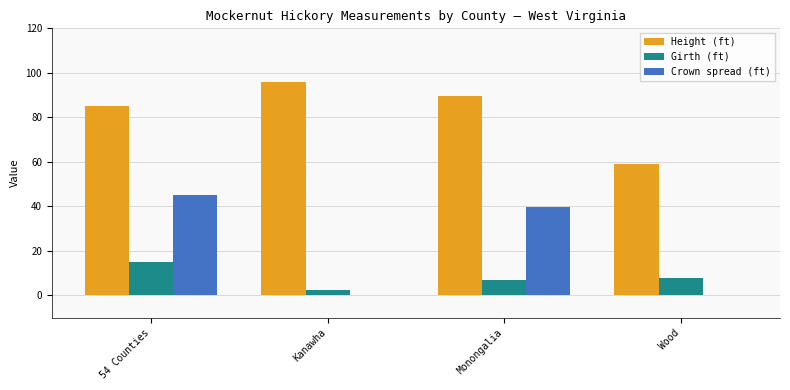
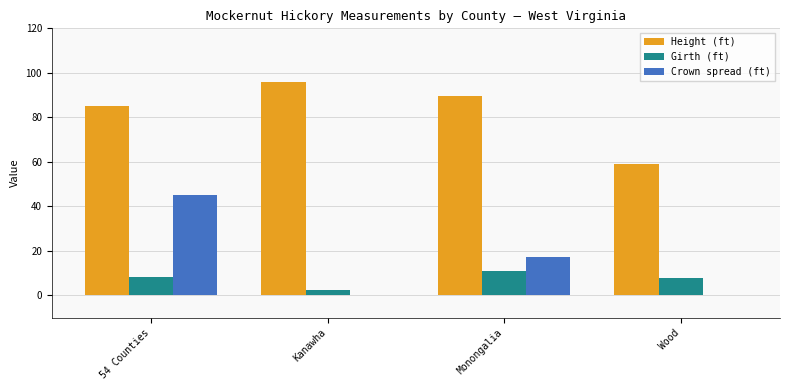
  {
    "Height (ft)": {
      "54 Counties": 85,
      "Kanawha": 96,
      "Monongalia": 90,
      "Wood": 59
    },
    "Girth (ft)": {
-     "54 Counties": 15,
+     "54 Counties": 8,
      "Kanawha": 2,
-     "Monongalia": 7,
+     "Monongalia": 11,
      "Wood": 8
    },
    "Crown spread (ft)": {
      "54 Counties": 45,
      "Kanawha": 0,
-     "Monongalia": 40,
+     "Monongalia": 17,
      "Wood": 0
    }
  }
